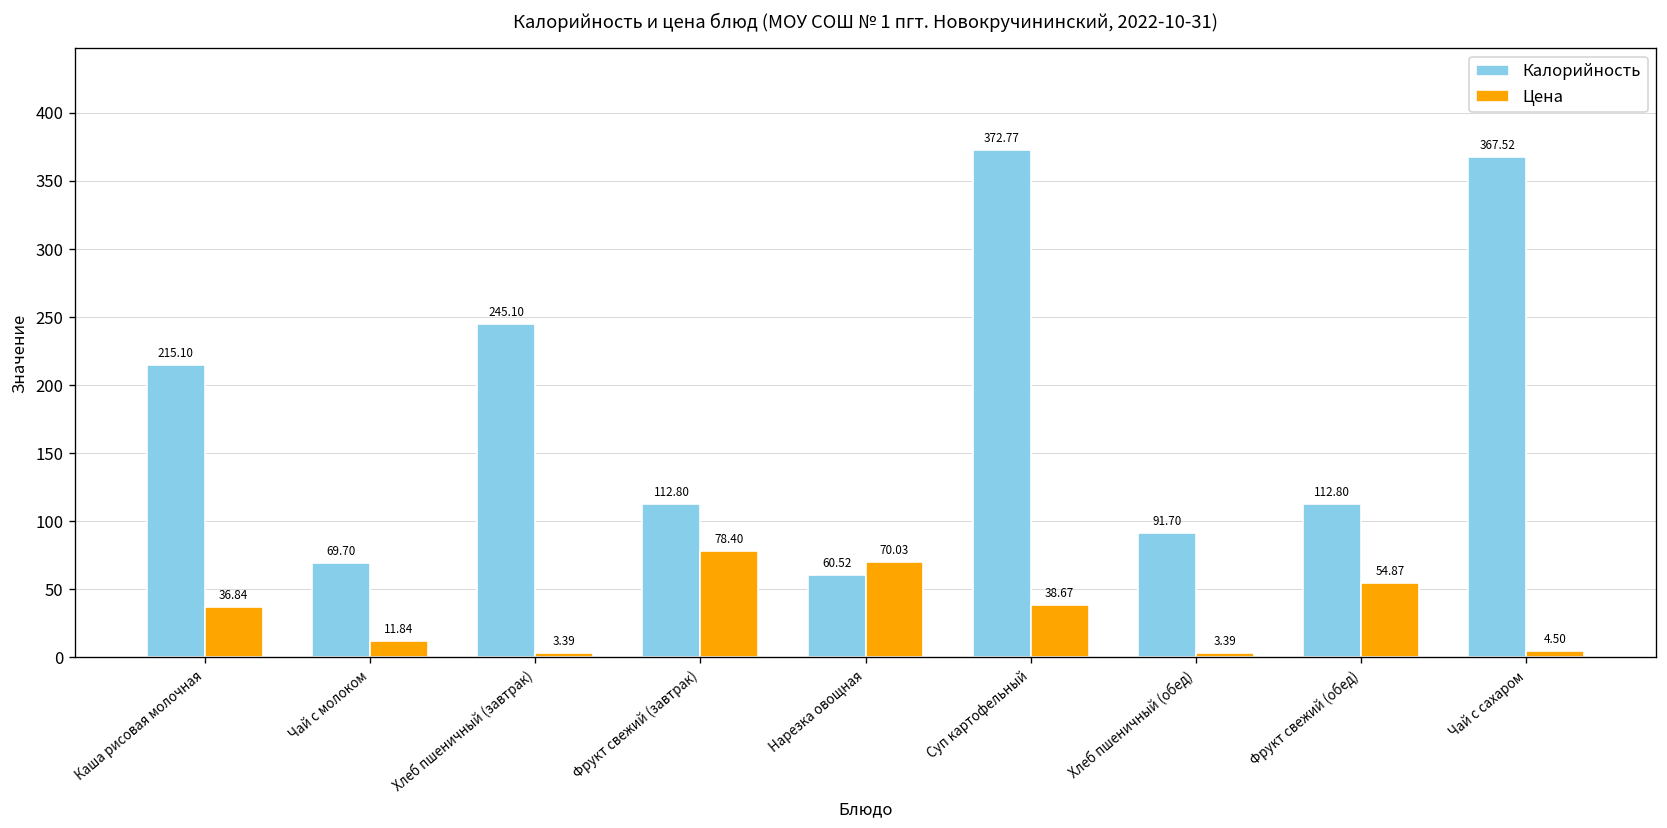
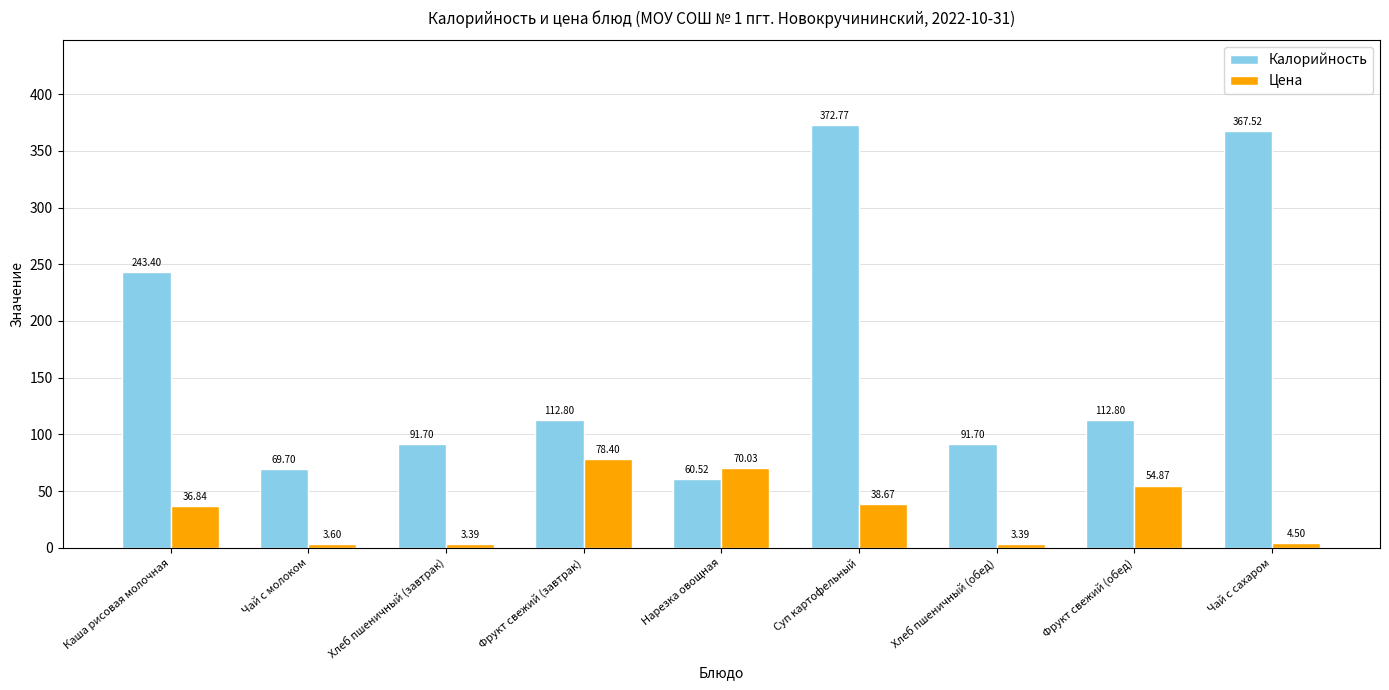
  {
    "Калорийность": {
-     "Каша рисовая молочная": 215.10,
+     "Каша рисовая молочная": 243.40,
      "Чай с молоком": 69.70,
-     "Хлеб пшеничный (завтрак)": 245.10,
+     "Хлеб пшеничный (завтрак)": 91.70,
      "Фрукт свежий (завтрак)": 112.80,
      "Нарезка овощная": 60.52,
      "Суп картофельный": 372.77,
      "Хлеб пшеничный (обед)": 91.70,
      "Фрукт свежий (обед)": 112.80,
      "Чай с сахаром": 367.52
    },
    "Цена": {
      "Каша рисовая молочная": 36.84,
-     "Чай с молоком": 11.84,
+     "Чай с молоком": 3.60,
      "Хлеб пшеничный (завтрак)": 3.39,
      "Фрукт свежий (завтрак)": 78.40,
      "Нарезка овощная": 70.03,
      "Суп картофельный": 38.67,
      "Хлеб пшеничный (обед)": 3.39,
      "Фрукт свежий (обед)": 54.87,
      "Чай с сахаром": 4.50
    }
  }
